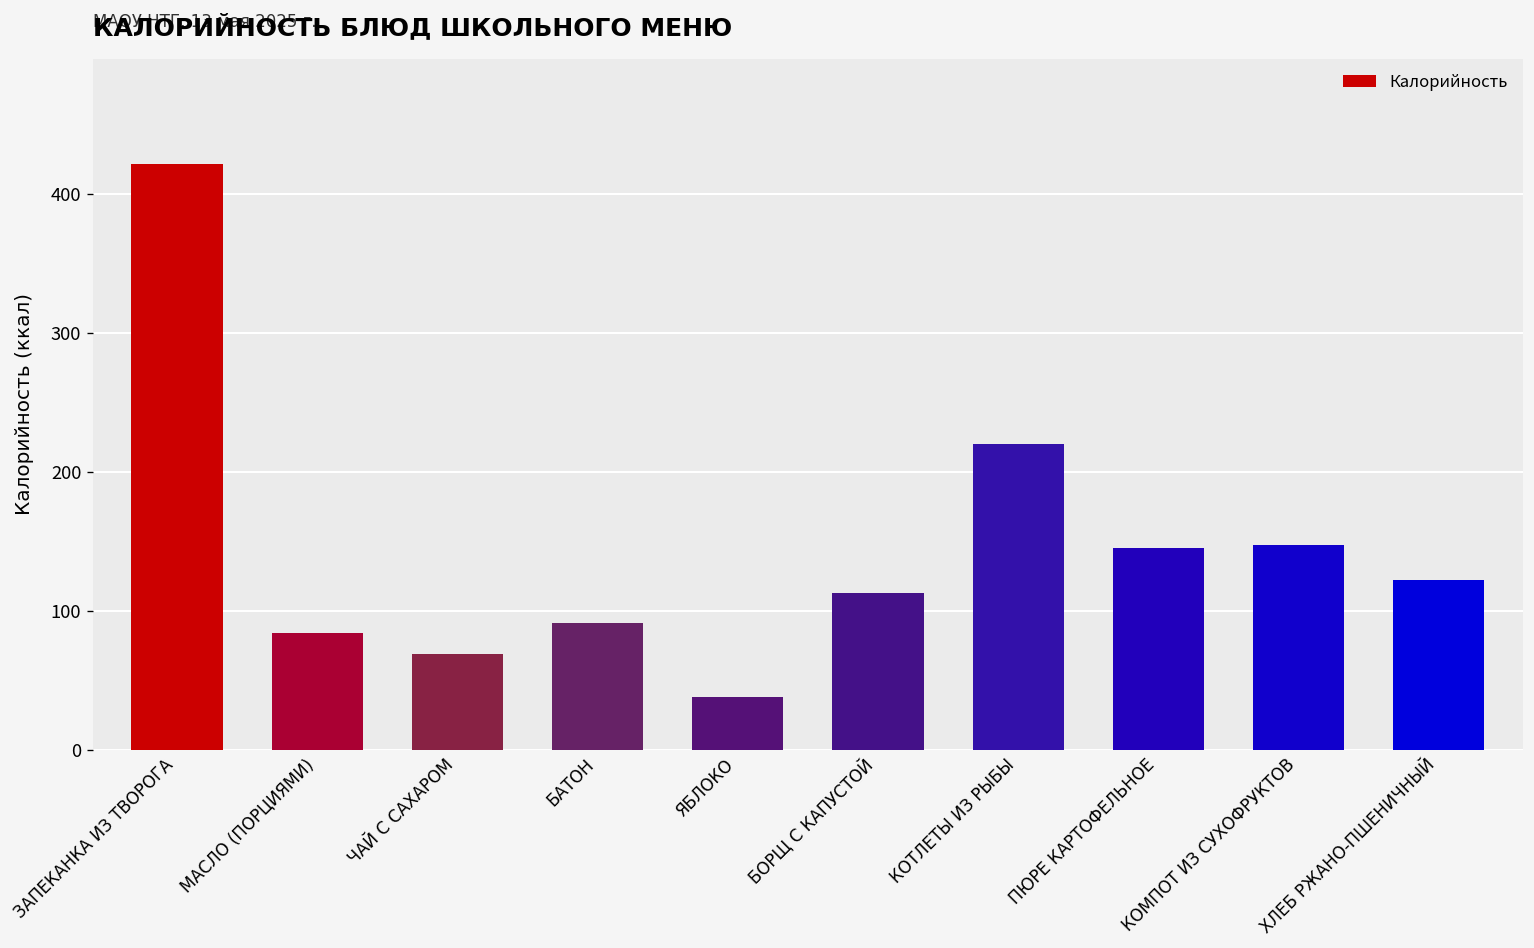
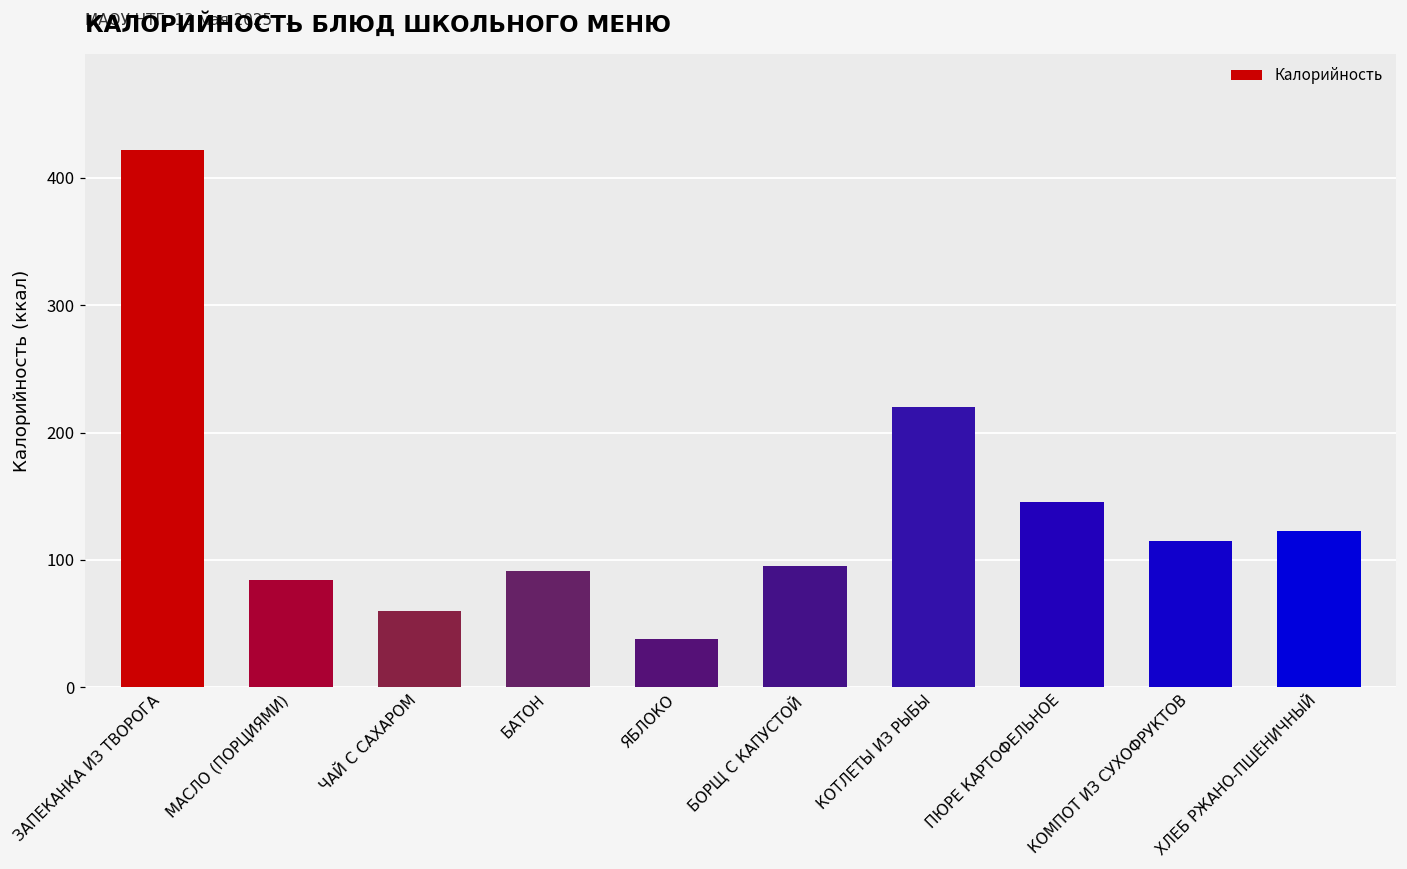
  {
    "ЗАПЕКАНКА ИЗ ТВОРОГА": 422,
    "МАСЛО (ПОРЦИЯМИ)": 84,
-   "ЧАЙ С САХАРОМ": 69,
+   "ЧАЙ С САХАРОМ": 60,
    "БАТОН": 91,
    "ЯБЛОКО": 38,
-   "БОРЩ С КАПУСТОЙ": 113,
+   "БОРЩ С КАПУСТОЙ": 95,
    "КОТЛЕТЫ ИЗ РЫБЫ": 220,
    "ПЮРЕ КАРТОФЕЛЬНОЕ": 145,
-   "КОМПОТ ИЗ СУХОФРУКТОВ": 147,
+   "КОМПОТ ИЗ СУХОФРУКТОВ": 115,
    "ХЛЕБ РЖАНО-ПШЕНИЧНЫЙ": 122
  }
